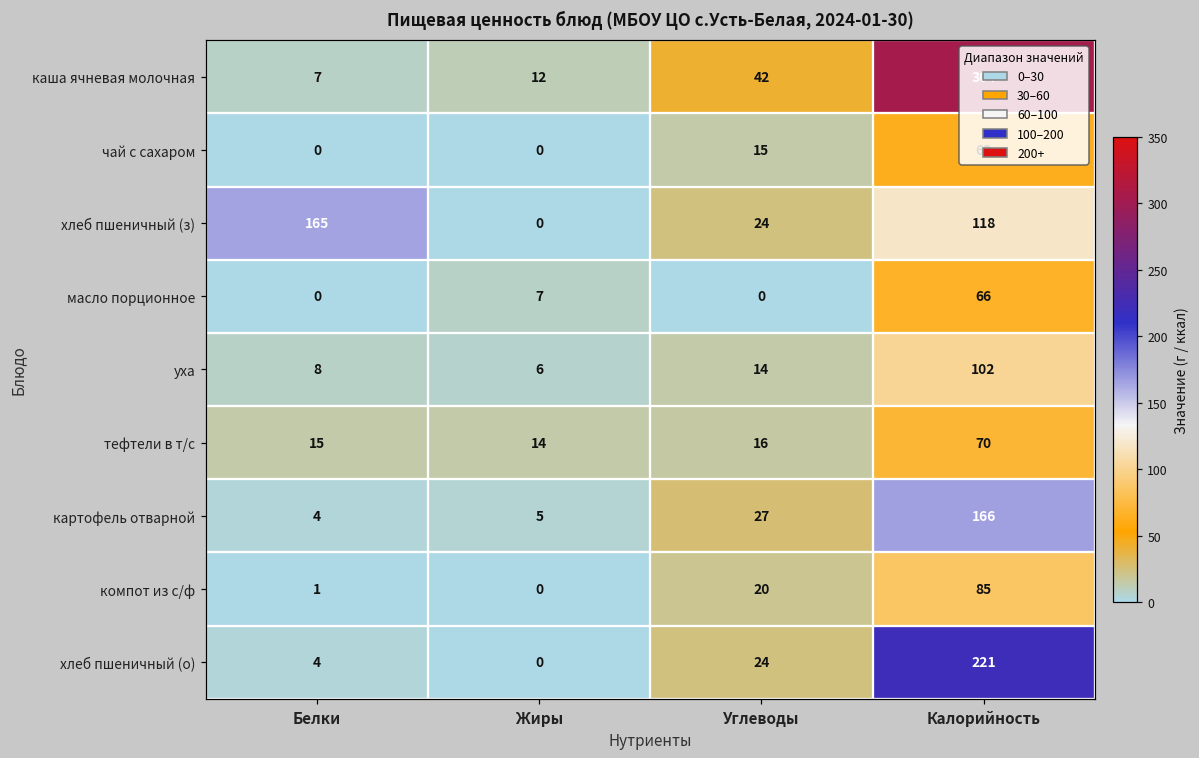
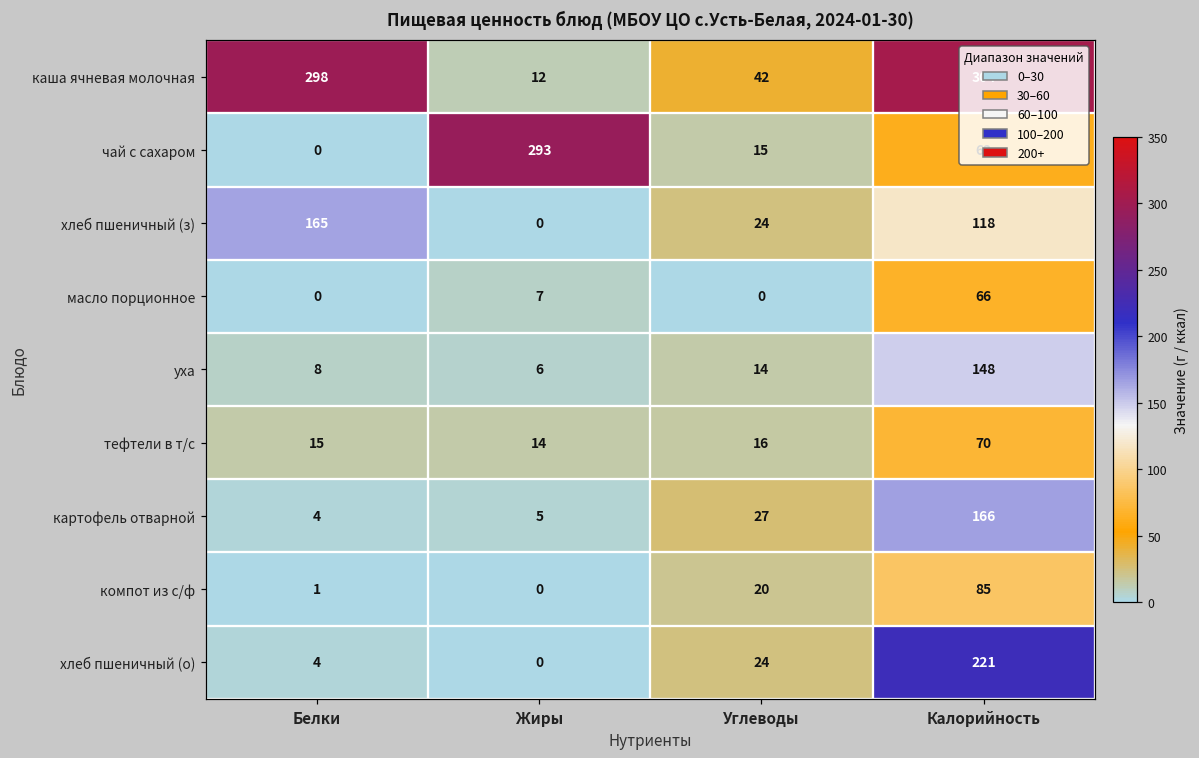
  {
    "каша ячневая молочная": {
-     "Белки": 7,
+     "Белки": 298,
      "Жиры": 12,
      "Углеводы": 42
    },
    "чай с сахаром": {
      "Белки": 0,
-     "Жиры": 0,
+     "Жиры": 293,
      "Углеводы": 15
    },
    "хлеб пшеничный (з)": {
      "Белки": 165,
      "Жиры": 0,
      "Углеводы": 24,
      "Калорийность": 118
    },
    "масло порционное": {
      "Белки": 0,
      "Жиры": 7,
      "Углеводы": 0,
      "Калорийность": 66
    },
    "уха": {
      "Белки": 8,
      "Жиры": 6,
      "Углеводы": 14,
-     "Калорийность": 102
+     "Калорийность": 148
    },
    "тефтели в т/с": {
      "Белки": 15,
      "Жиры": 14,
      "Углеводы": 16,
      "Калорийность": 70
    },
    "картофель отварной": {
      "Белки": 4,
      "Жиры": 5,
      "Углеводы": 27,
      "Калорийность": 166
    },
    "компот из с/ф": {
      "Белки": 1,
      "Жиры": 0,
      "Углеводы": 20,
      "Калорийность": 85
    },
    "хлеб пшеничный (о)": {
      "Белки": 4,
      "Жиры": 0,
      "Углеводы": 24,
      "Калорийность": 221
    }
  }
